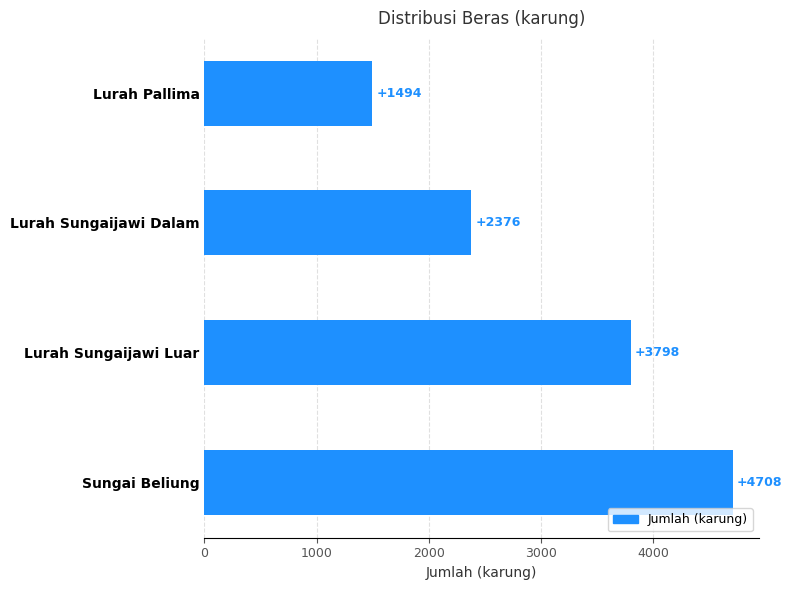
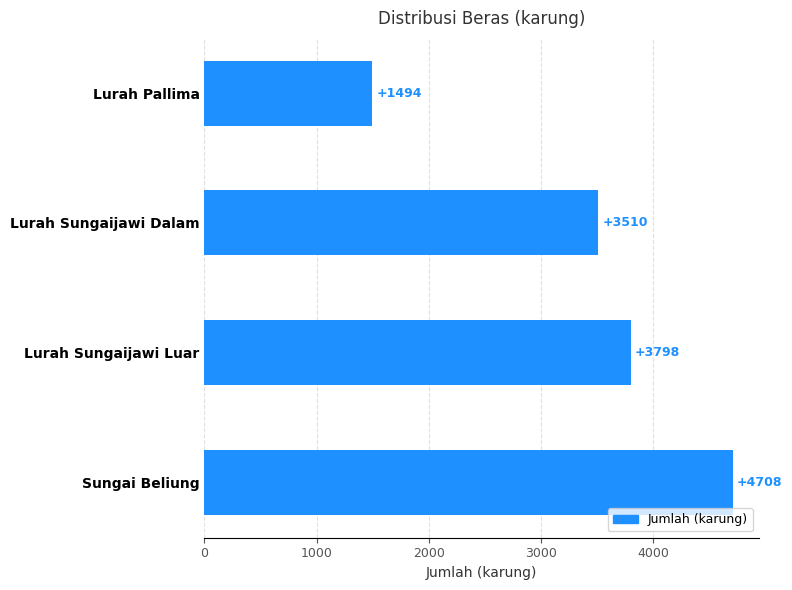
  {
    "Lurah Pallima": "+1494",
-   "Lurah Sungaijawi Dalam": "+2376",
+   "Lurah Sungaijawi Dalam": "+3510",
    "Lurah Sungaijawi Luar": "+3798",
    "Sungai Beliung": "+4708"
  }
